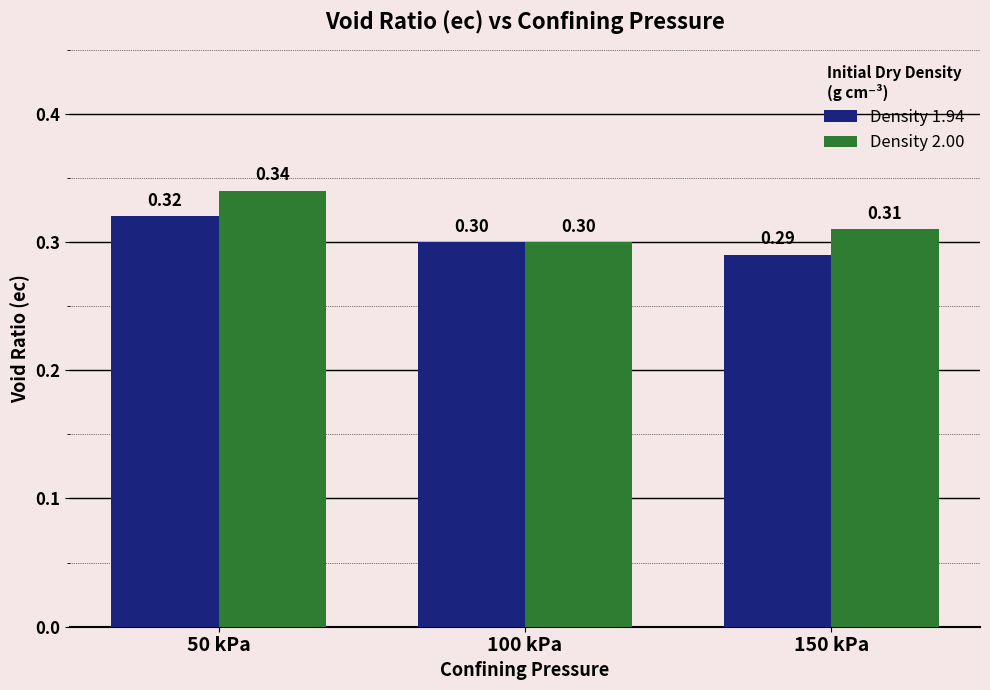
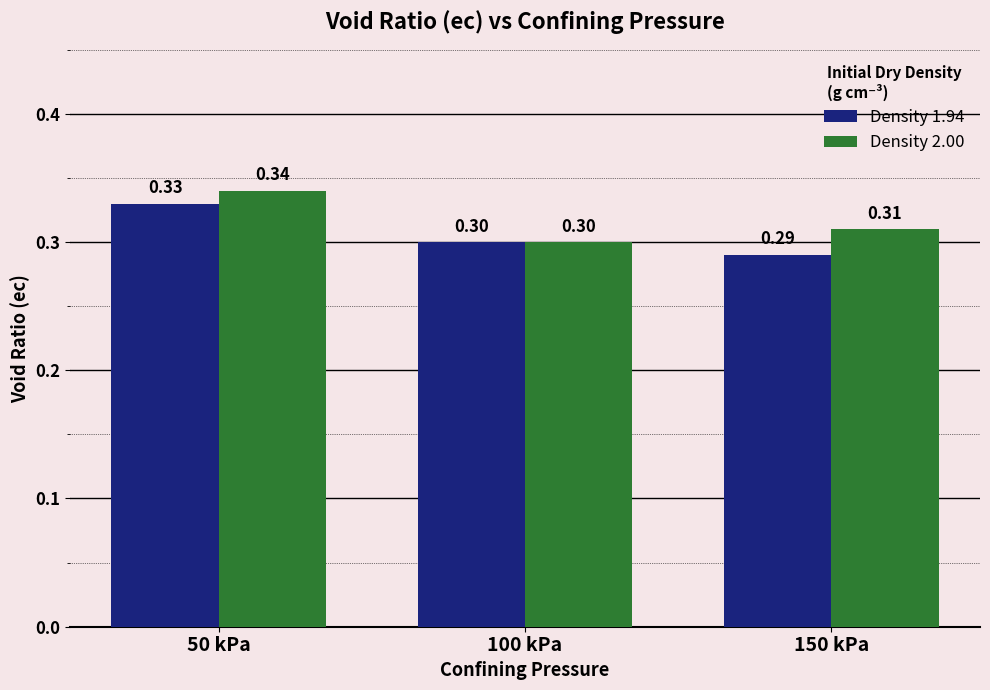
  {
    "Density 1.94": {
-     "50 kPa": 0.32,
+     "50 kPa": 0.33,
      "100 kPa": 0.30,
      "150 kPa": 0.29
    },
    "Density 2.00": {
      "50 kPa": 0.34,
      "100 kPa": 0.30,
      "150 kPa": 0.31
    }
  }
